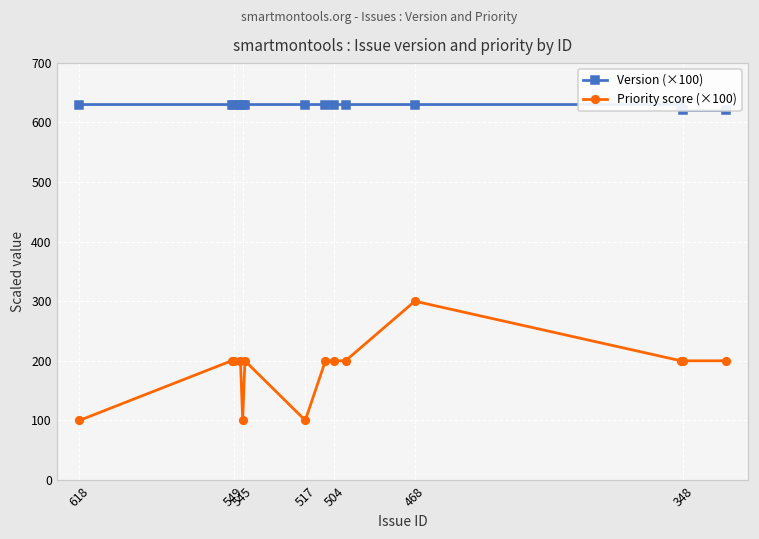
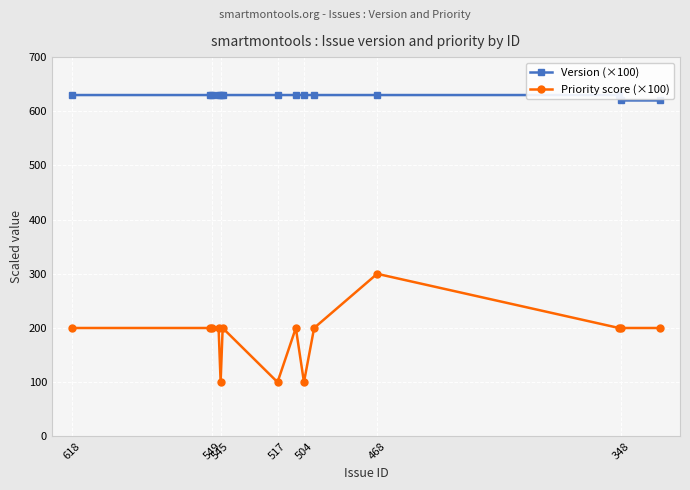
  {
    "Version (×100)": {
      "618": 630,
      "549": 630,
      "545": 630,
      "517": 630,
      "504": 630,
      "468": 630,
      "348": 620
    },
    "Priority score (×100)": {
-     "618": 100,
+     "618": 200,
      "549": 200,
      "545": 100,
      "517": 100,
-     "504": 200,
+     "504": 100,
      "468": 300,
      "348": 200
    }
  }
